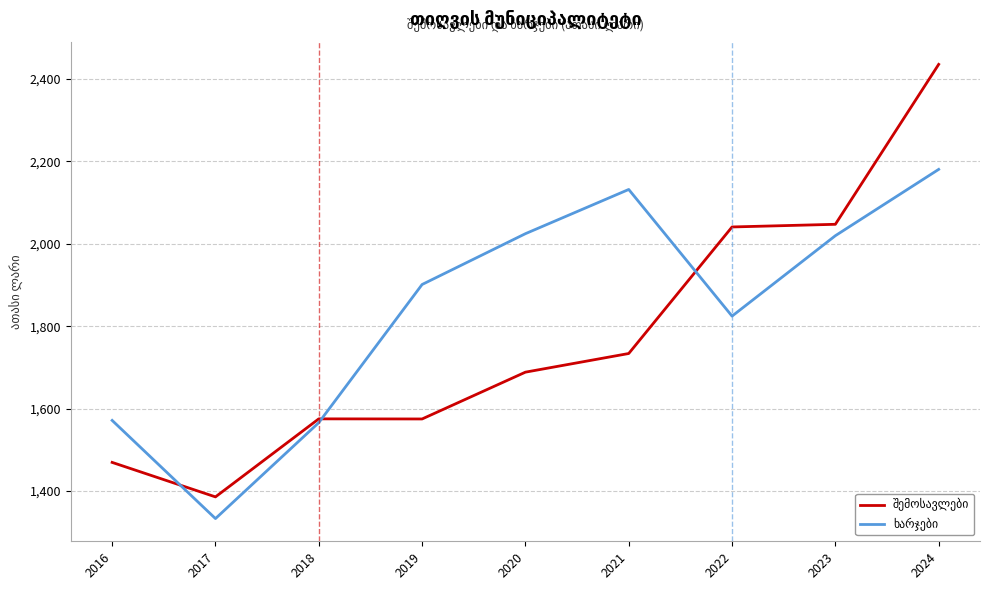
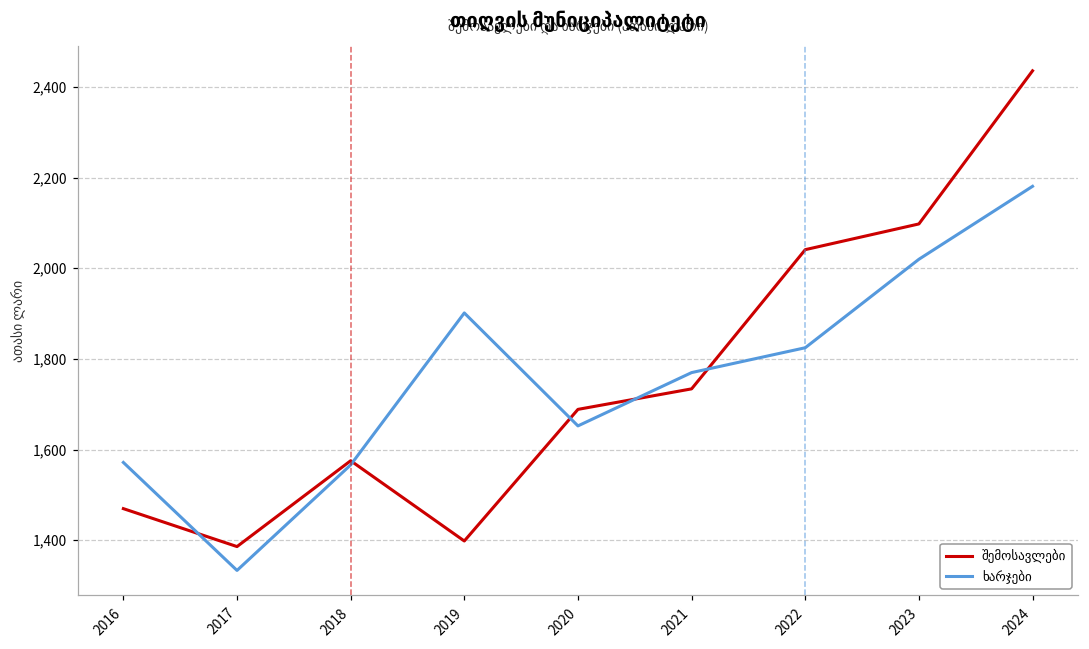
  {
    "შემოსავლები": {
      "2016": "1,470",
      "2017": "1,390",
      "2018": "1,580",
-     "2019": "1,580",
+     "2019": "1,400",
      "2020": "1,690",
      "2021": "1,730",
      "2022": "2,040",
-     "2023": "2,050",
+     "2023": "2,100",
      "2024": "2,440"
    },
    "ხარჯები": {
      "2016": "1,570",
      "2017": "1,330",
      "2018": "1,570",
      "2019": "1,900",
-     "2020": "2,020",
-     "2021": "2,130",
+     "2020": "1,650",
+     "2021": "1,770",
      "2022": "1,820",
      "2023": "2,020",
      "2024": "2,180"
    }
  }
